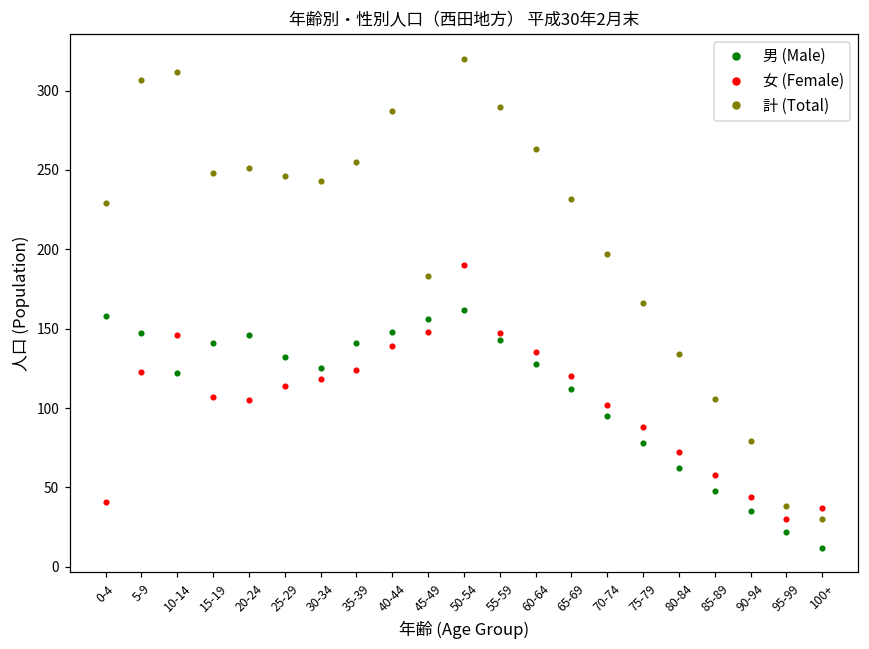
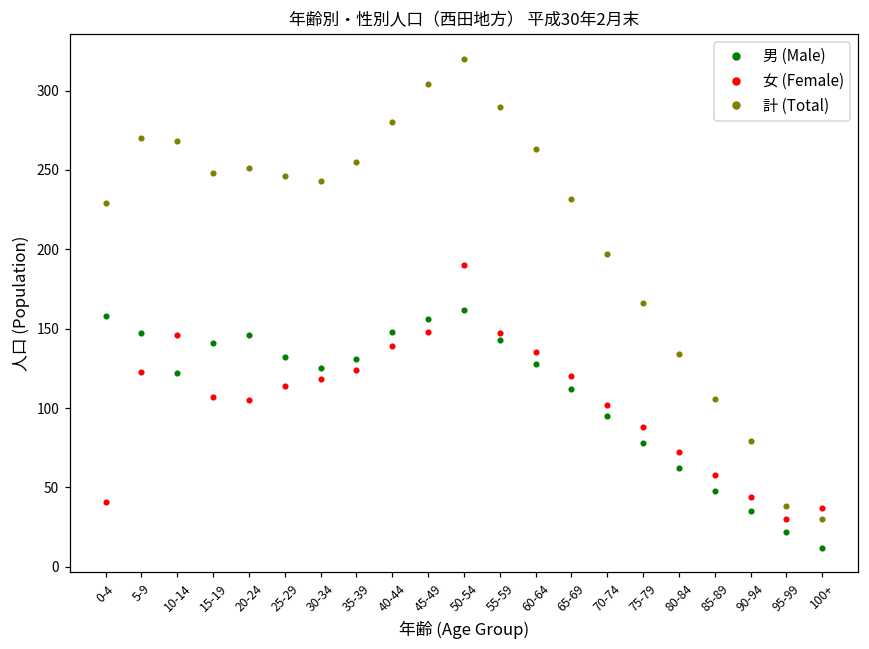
  {
    "男 (Male)": {
      "0-4": 158,
      "5-9": 147,
      "10-14": 122,
      "15-19": 141,
      "20-24": 146,
      "25-29": 132,
      "30-34": 125,
-     "35-39": 141,
+     "35-39": 131,
      "40-44": 148,
      "45-49": 156,
      "50-54": 162,
      "55-59": 143,
      "60-64": 128,
      "65-69": 112,
      "70-74": 95,
      "75-79": 78,
      "80-84": 62,
      "85-89": 48,
      "90-94": 35,
      "95-99": 22,
      "100+": 12
    },
    "女 (Female)": {
      "0-4": 41,
      "5-9": 123,
      "10-14": 146,
      "15-19": 107,
      "20-24": 105,
      "25-29": 114,
      "30-34": 118,
      "35-39": 124,
      "40-44": 139,
      "45-49": 148,
      "50-54": 190,
      "55-59": 147,
      "60-64": 135,
      "65-69": 120,
      "70-74": 102,
      "75-79": 88,
      "80-84": 72,
      "85-89": 58,
      "90-94": 44,
      "95-99": 30,
      "100+": 37
    },
    "計 (Total)": {
      "0-4": 229,
-     "5-9": 307,
-     "10-14": 312,
+     "5-9": 270,
+     "10-14": 268,
      "15-19": 248,
      "20-24": 251,
      "25-29": 246,
      "30-34": 243,
      "35-39": 255,
-     "40-44": 287,
-     "45-49": 183,
+     "40-44": 280,
+     "45-49": 304,
      "50-54": 320,
      "55-59": 290,
      "60-64": 263,
      "65-69": 232,
      "70-74": 197,
      "75-79": 166,
      "80-84": 134,
      "85-89": 106,
      "90-94": 79,
      "95-99": 38,
      "100+": 30
    }
  }
